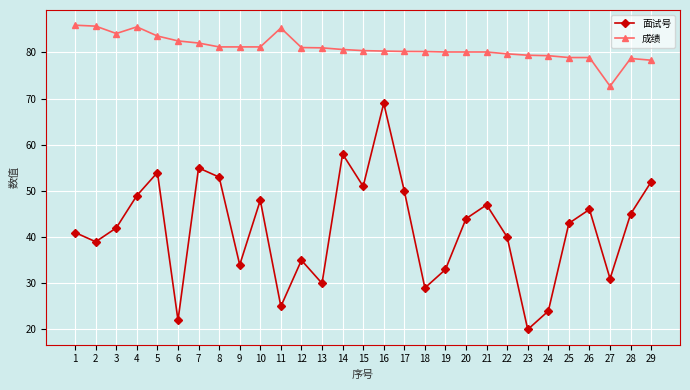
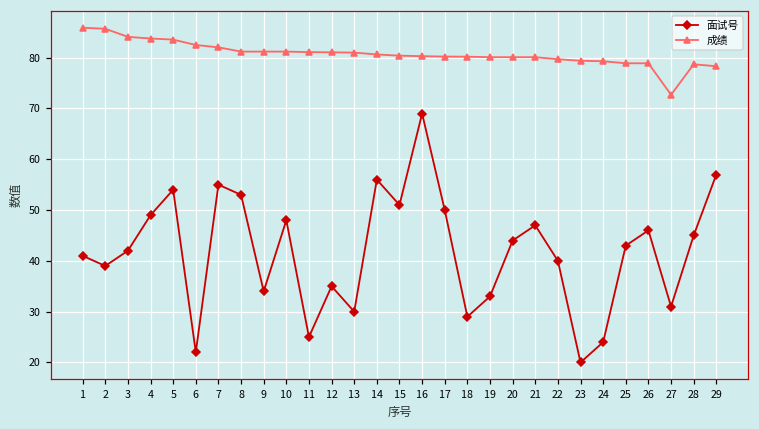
  {
    "面试号": {
      "1": 41,
      "2": 39,
      "3": 42,
      "4": 49,
      "5": 54,
      "6": 22,
      "7": 55,
      "8": 53,
      "9": 34,
      "10": 48,
      "11": 25,
      "12": 35,
      "13": 30,
-     "14": 58,
+     "14": 56,
      "15": 51,
      "16": 69,
      "17": 50,
      "18": 29,
      "19": 33,
      "20": 44,
      "21": 47,
      "22": 40,
      "23": 20,
      "24": 24,
      "25": 43,
      "26": 46,
      "27": 31,
      "28": 45,
-     "29": 52
+     "29": 57
    },
    "成绩": {
      "1": 86,
      "2": 86,
      "3": 84,
-     "4": 86,
+     "4": 84,
      "5": 84,
      "6": 83,
      "7": 82,
      "8": 81,
      "9": 81,
      "10": 81,
-     "11": 85,
+     "11": 81,
      "12": 81,
      "13": 81,
      "14": 81,
      "15": 80,
      "16": 80,
      "17": 80,
      "18": 80,
      "19": 80,
      "20": 80,
      "21": 80,
      "22": 80,
      "23": 79,
      "24": 79,
      "25": 79,
      "26": 79,
      "27": 73,
      "28": 79,
      "29": 78
    }
  }
